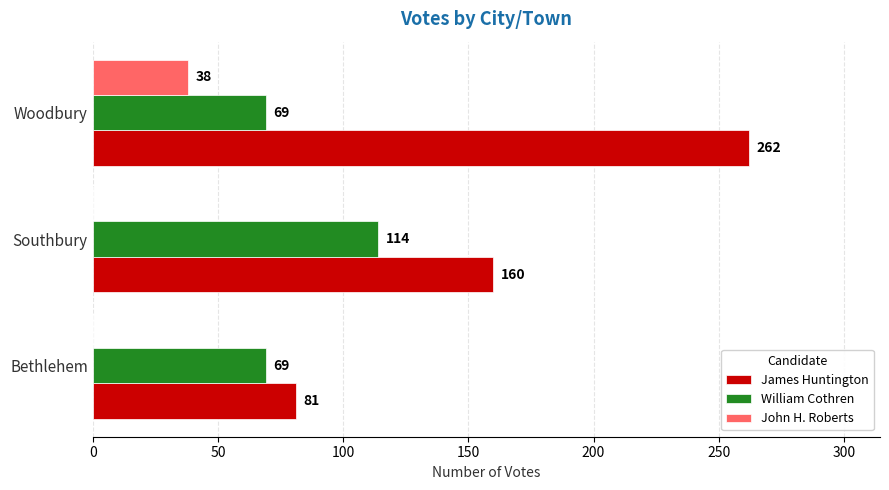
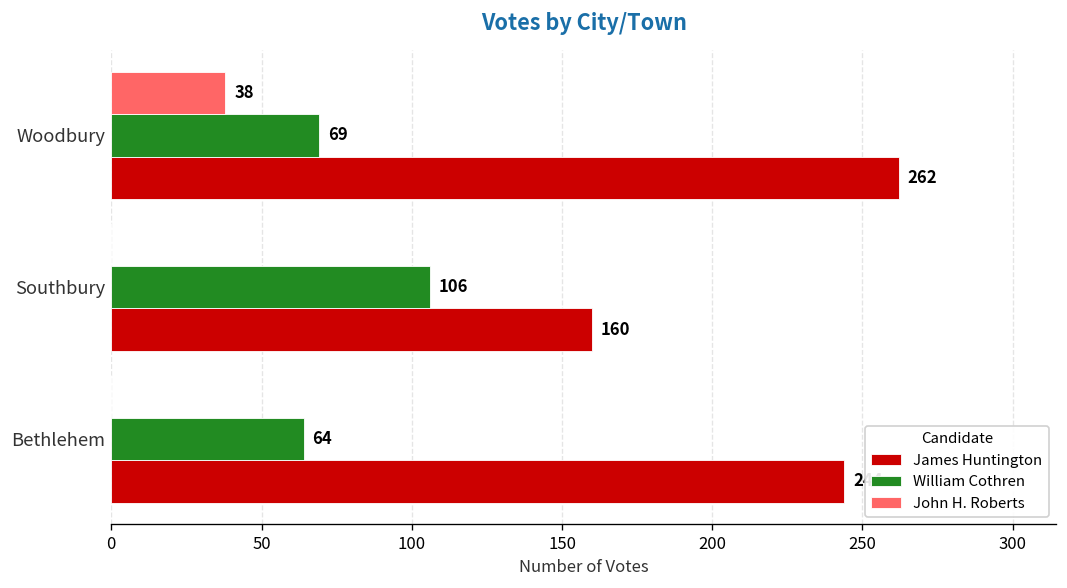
  {
    "James Huntington": {
-     "Bethlehem": 81
+     "Bethlehem": 244
    },
    "William Cothren": {
      "Woodbury": 69,
-     "Southbury": 114,
-     "Bethlehem": 69
+     "Southbury": 106,
+     "Bethlehem": 64
    },
    "John H. Roberts": {
      "Woodbury": 38
    }
  }
